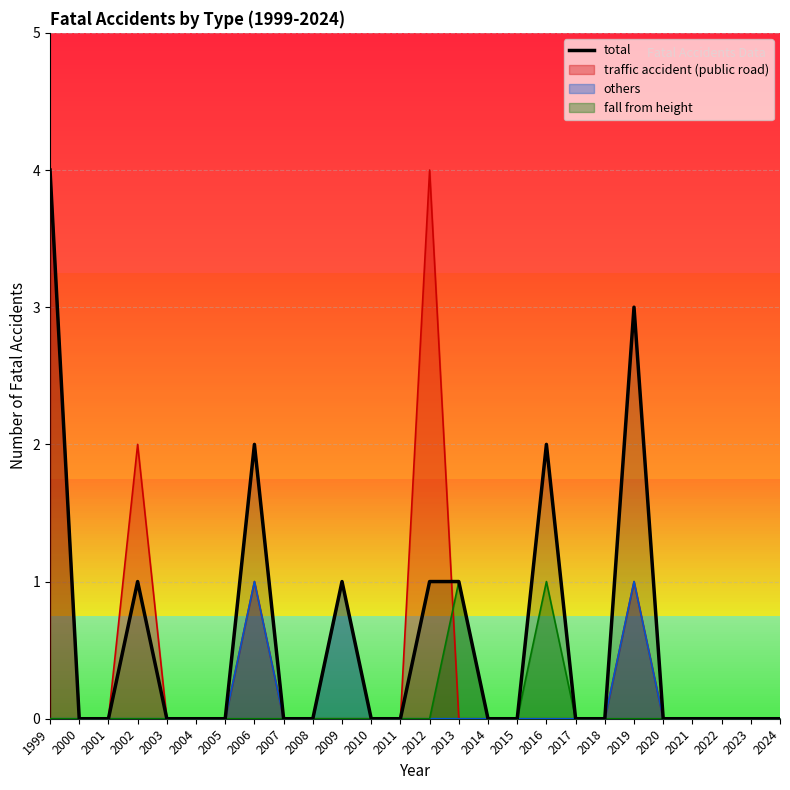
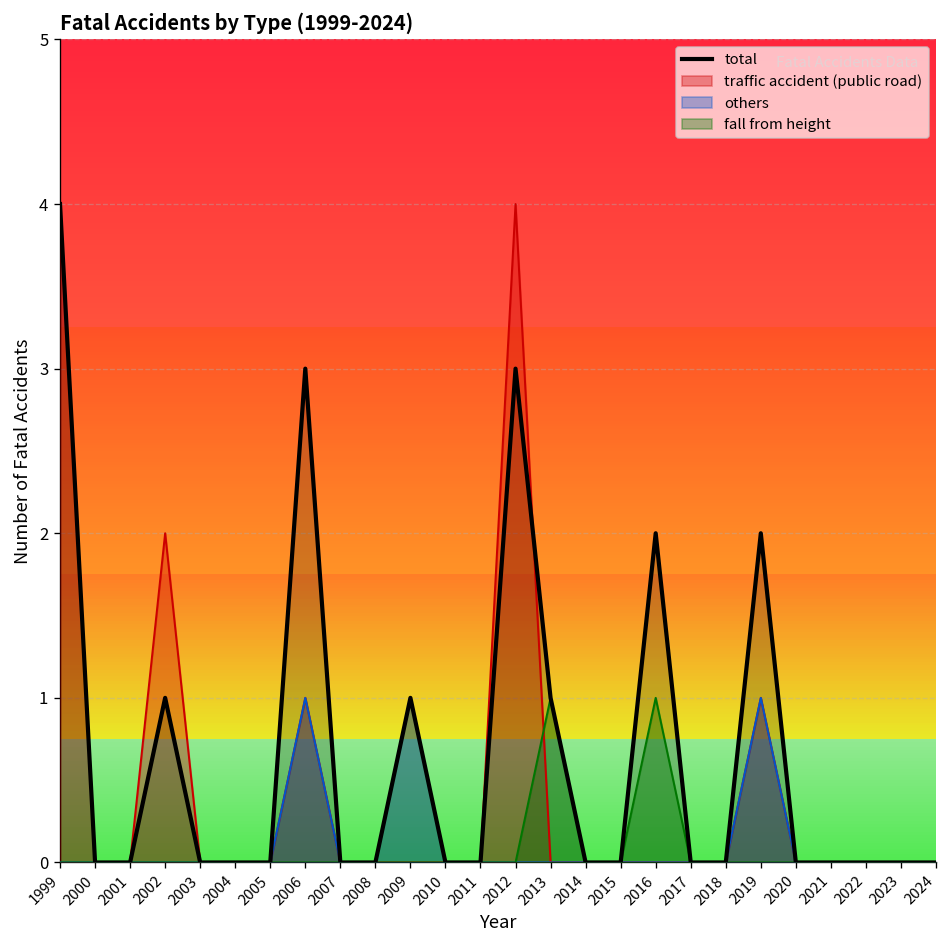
  {
    "total": {
      "2002": 1,
-     "2006": 2,
-     "2012": 1,
+     "2006": 3,
+     "2012": 3,
      "2016": 2,
-     "2019": 3
+     "2019": 2
    },
    "traffic accident (public road)": {
      "2002": 2,
      "2012": 4
    },
    "fall from height": {
      "2006": 0,
      "2016": 1,
      "2019": 0
    }
  }
